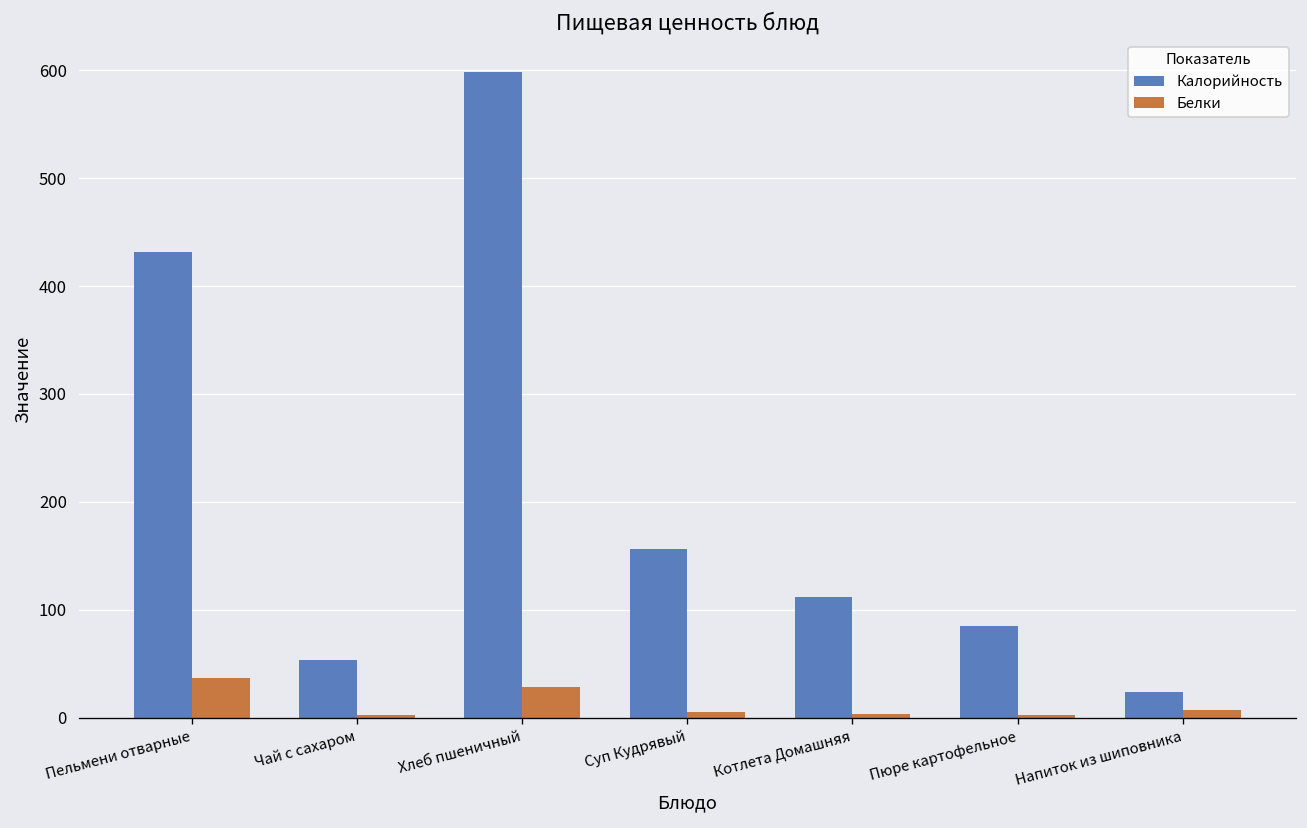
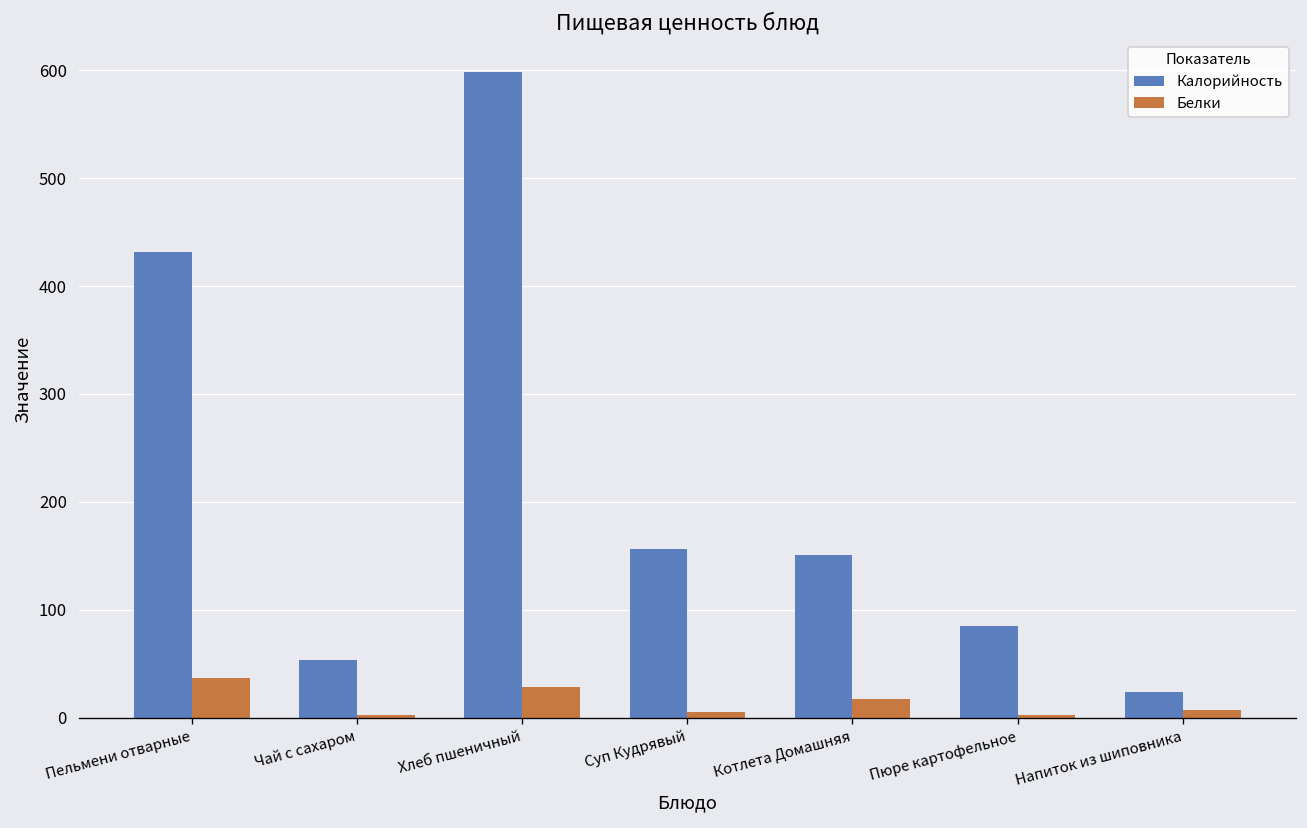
  {
    "Калорийность": {
      "Пельмени отварные": 430,
      "Чай с сахаром": 50,
      "Хлеб пшеничный": 600,
      "Суп Кудрявый": 160,
-     "Котлета Домашняя": 110,
+     "Котлета Домашняя": 150,
      "Пюре картофельное": 90,
      "Напиток из шиповника": 20
    },
    "Белки": {
      "Пельмени отварные": 40,
      "Хлеб пшеничный": 30,
      "Суп Кудрявый": 10,
-     "Котлета Домашняя": 0,
+     "Котлета Домашняя": 20,
      "Напиток из шиповника": 10
    }
  }
